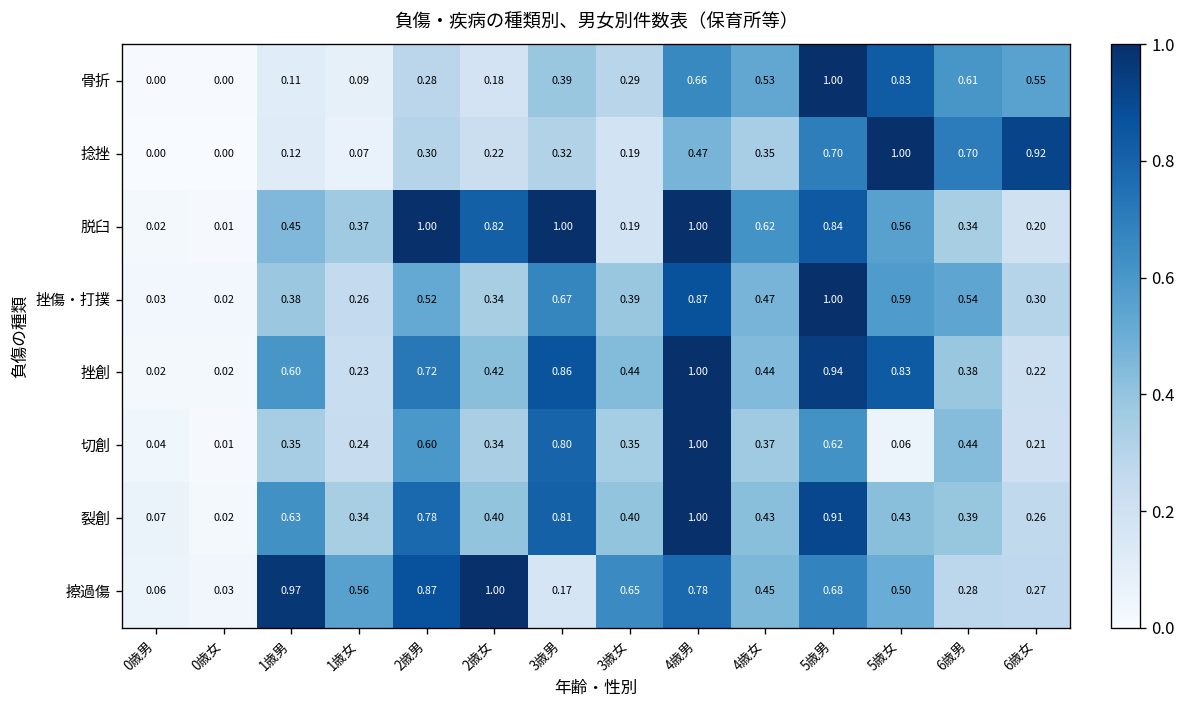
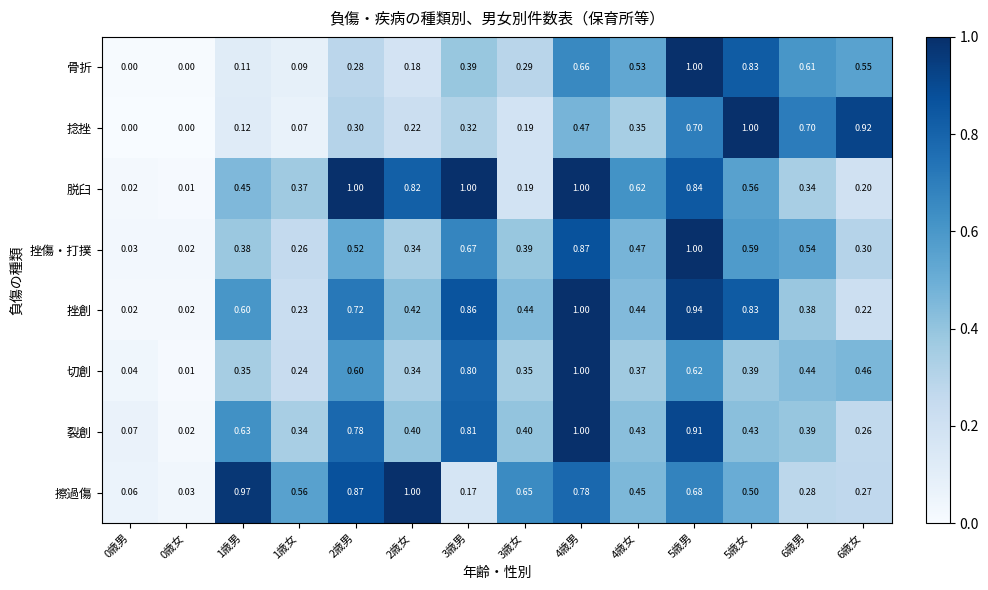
  {
    "骨折": {
      "0歳男": 0.00,
      "0歳女": 0.00,
      "1歳男": 0.11,
      "1歳女": 0.09,
      "2歳男": 0.28,
      "2歳女": 0.18,
      "3歳男": 0.39,
      "3歳女": 0.29,
      "4歳男": 0.66,
      "4歳女": 0.53,
      "5歳男": 1.00,
      "5歳女": 0.83,
      "6歳男": 0.61,
      "6歳女": 0.55
    },
    "捻挫": {
      "0歳男": 0.00,
      "0歳女": 0.00,
      "1歳男": 0.12,
      "1歳女": 0.07,
      "2歳男": 0.30,
      "2歳女": 0.22,
      "3歳男": 0.32,
      "3歳女": 0.19,
      "4歳男": 0.47,
      "4歳女": 0.35,
      "5歳男": 0.70,
      "5歳女": 1.00,
      "6歳男": 0.70,
      "6歳女": 0.92
    },
    "脱臼": {
      "0歳男": 0.02,
      "0歳女": 0.01,
      "1歳男": 0.45,
      "1歳女": 0.37,
      "2歳男": 1.00,
      "2歳女": 0.82,
      "3歳男": 1.00,
      "3歳女": 0.19,
      "4歳男": 1.00,
      "4歳女": 0.62,
      "5歳男": 0.84,
      "5歳女": 0.56,
      "6歳男": 0.34,
      "6歳女": 0.20
    },
    "挫傷・打撲": {
      "0歳男": 0.03,
      "0歳女": 0.02,
      "1歳男": 0.38,
      "1歳女": 0.26,
      "2歳男": 0.52,
      "2歳女": 0.34,
      "3歳男": 0.67,
      "3歳女": 0.39,
      "4歳男": 0.87,
      "4歳女": 0.47,
      "5歳男": 1.00,
      "5歳女": 0.59,
      "6歳男": 0.54,
      "6歳女": 0.30
    },
    "挫創": {
      "0歳男": 0.02,
      "0歳女": 0.02,
      "1歳男": 0.60,
      "1歳女": 0.23,
      "2歳男": 0.72,
      "2歳女": 0.42,
      "3歳男": 0.86,
      "3歳女": 0.44,
      "4歳男": 1.00,
      "4歳女": 0.44,
      "5歳男": 0.94,
      "5歳女": 0.83,
      "6歳男": 0.38,
      "6歳女": 0.22
    },
    "切創": {
      "0歳男": 0.04,
      "0歳女": 0.01,
      "1歳男": 0.35,
      "1歳女": 0.24,
      "2歳男": 0.60,
      "2歳女": 0.34,
      "3歳男": 0.80,
      "3歳女": 0.35,
      "4歳男": 1.00,
      "4歳女": 0.37,
      "5歳男": 0.62,
-     "5歳女": 0.06,
+     "5歳女": 0.39,
      "6歳男": 0.44,
-     "6歳女": 0.21
+     "6歳女": 0.46
    },
    "裂創": {
      "0歳男": 0.07,
      "0歳女": 0.02,
      "1歳男": 0.63,
      "1歳女": 0.34,
      "2歳男": 0.78,
      "2歳女": 0.40,
      "3歳男": 0.81,
      "3歳女": 0.40,
      "4歳男": 1.00,
      "4歳女": 0.43,
      "5歳男": 0.91,
      "5歳女": 0.43,
      "6歳男": 0.39,
      "6歳女": 0.26
    },
    "擦過傷": {
      "0歳男": 0.06,
      "0歳女": 0.03,
      "1歳男": 0.97,
      "1歳女": 0.56,
      "2歳男": 0.87,
      "2歳女": 1.00,
      "3歳男": 0.17,
      "3歳女": 0.65,
      "4歳男": 0.78,
      "4歳女": 0.45,
      "5歳男": 0.68,
      "5歳女": 0.50,
      "6歳男": 0.28,
      "6歳女": 0.27
    }
  }
